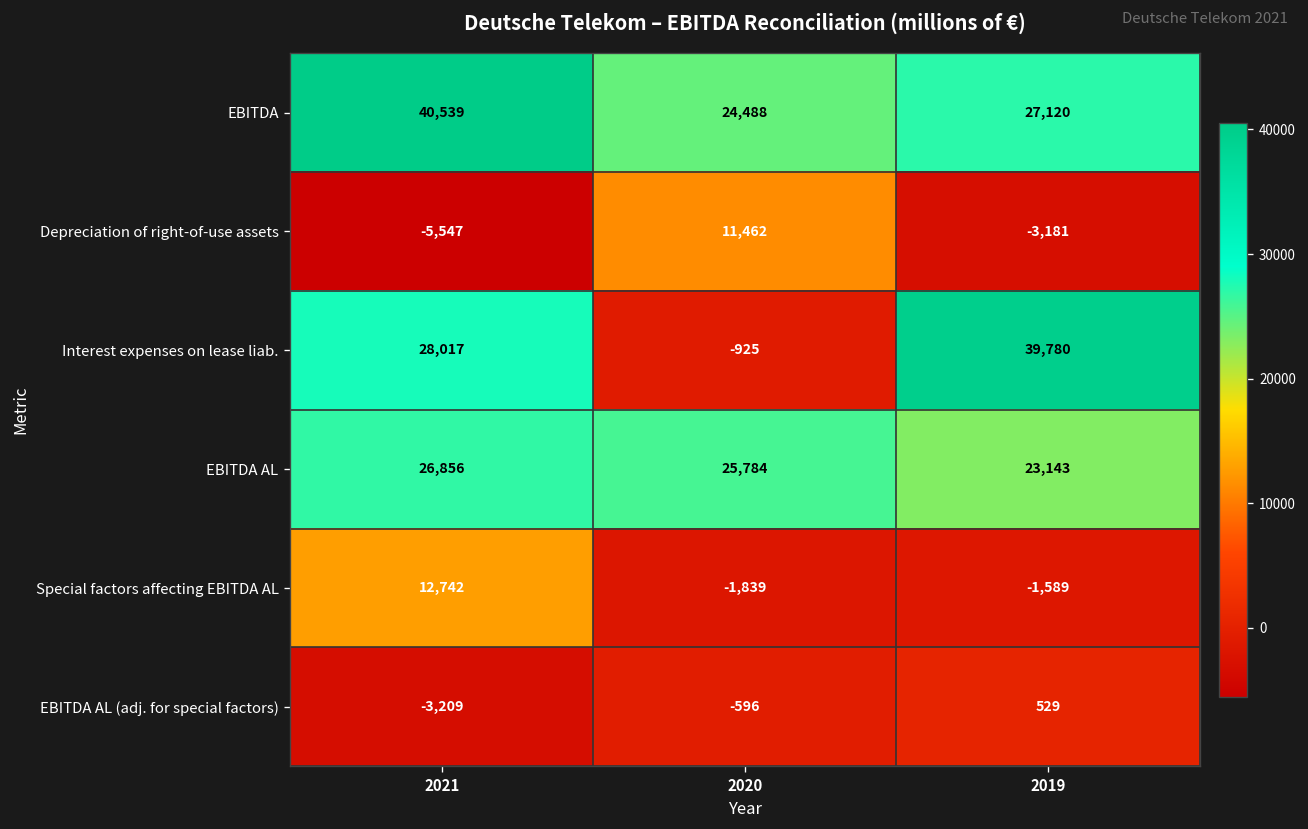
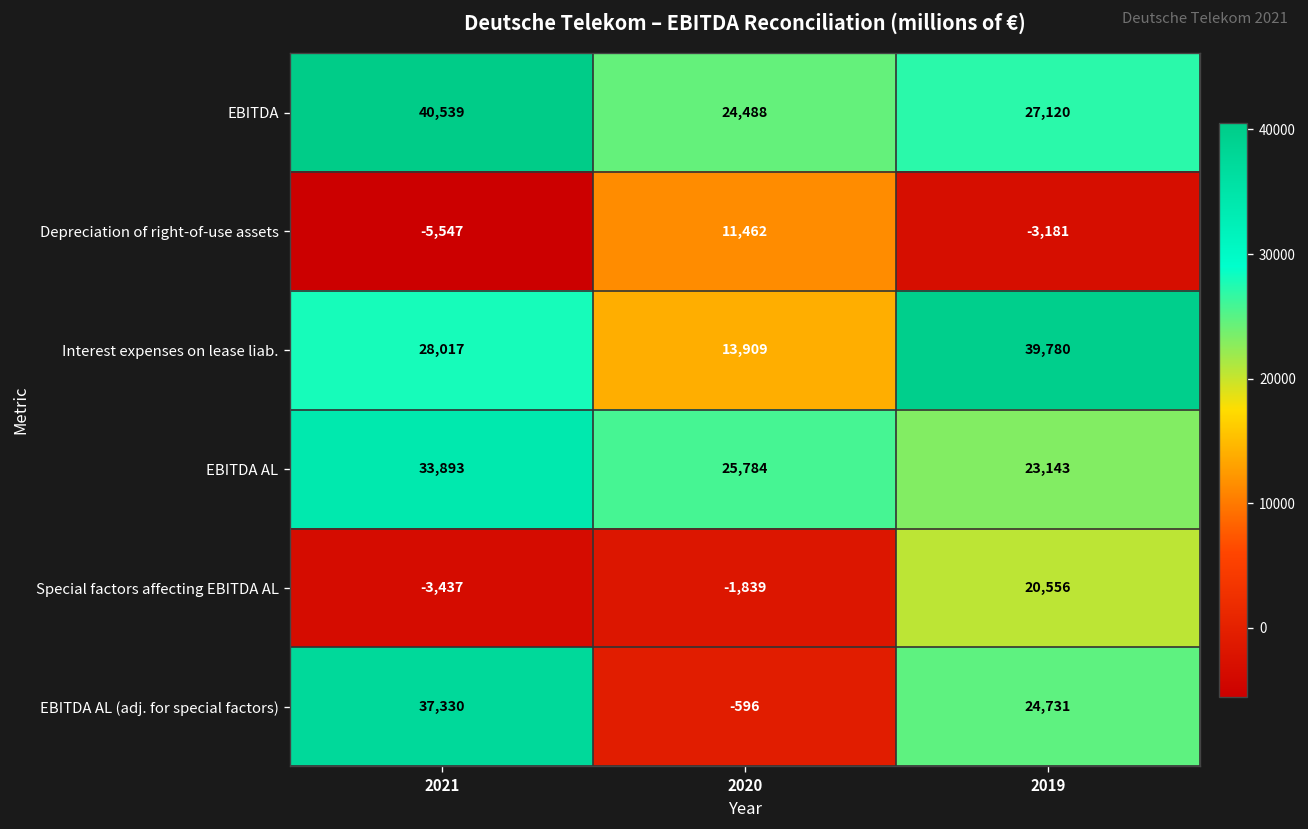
  {
    "EBITDA": {
      "2021": "40,539",
      "2020": "24,488",
      "2019": "27,120"
    },
    "Depreciation of right-of-use assets": {
      "2021": "-5,547",
      "2020": "11,462",
      "2019": "-3,181"
    },
    "Interest expenses on lease liab.": {
      "2021": "28,017",
-     "2020": "-925",
+     "2020": "13,909",
      "2019": "39,780"
    },
    "EBITDA AL": {
-     "2021": "26,856",
+     "2021": "33,893",
      "2020": "25,784",
      "2019": "23,143"
    },
    "Special factors affecting EBITDA AL": {
-     "2021": "12,742",
+     "2021": "-3,437",
      "2020": "-1,839",
-     "2019": "-1,589"
+     "2019": "20,556"
    },
    "EBITDA AL (adj. for special factors)": {
-     "2021": "-3,209",
+     "2021": "37,330",
      "2020": "-596",
-     "2019": "529"
+     "2019": "24,731"
    }
  }
